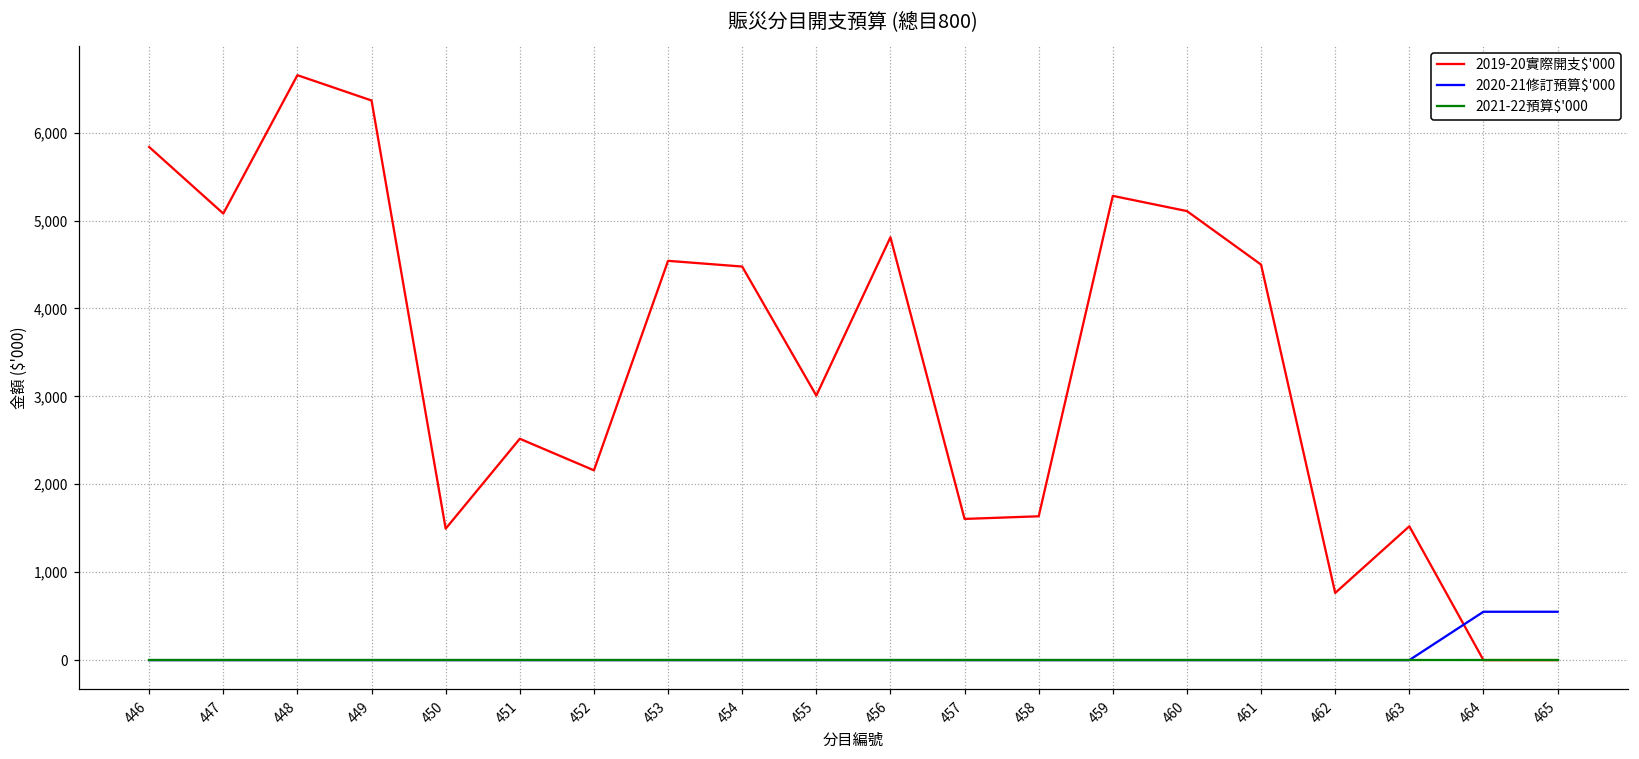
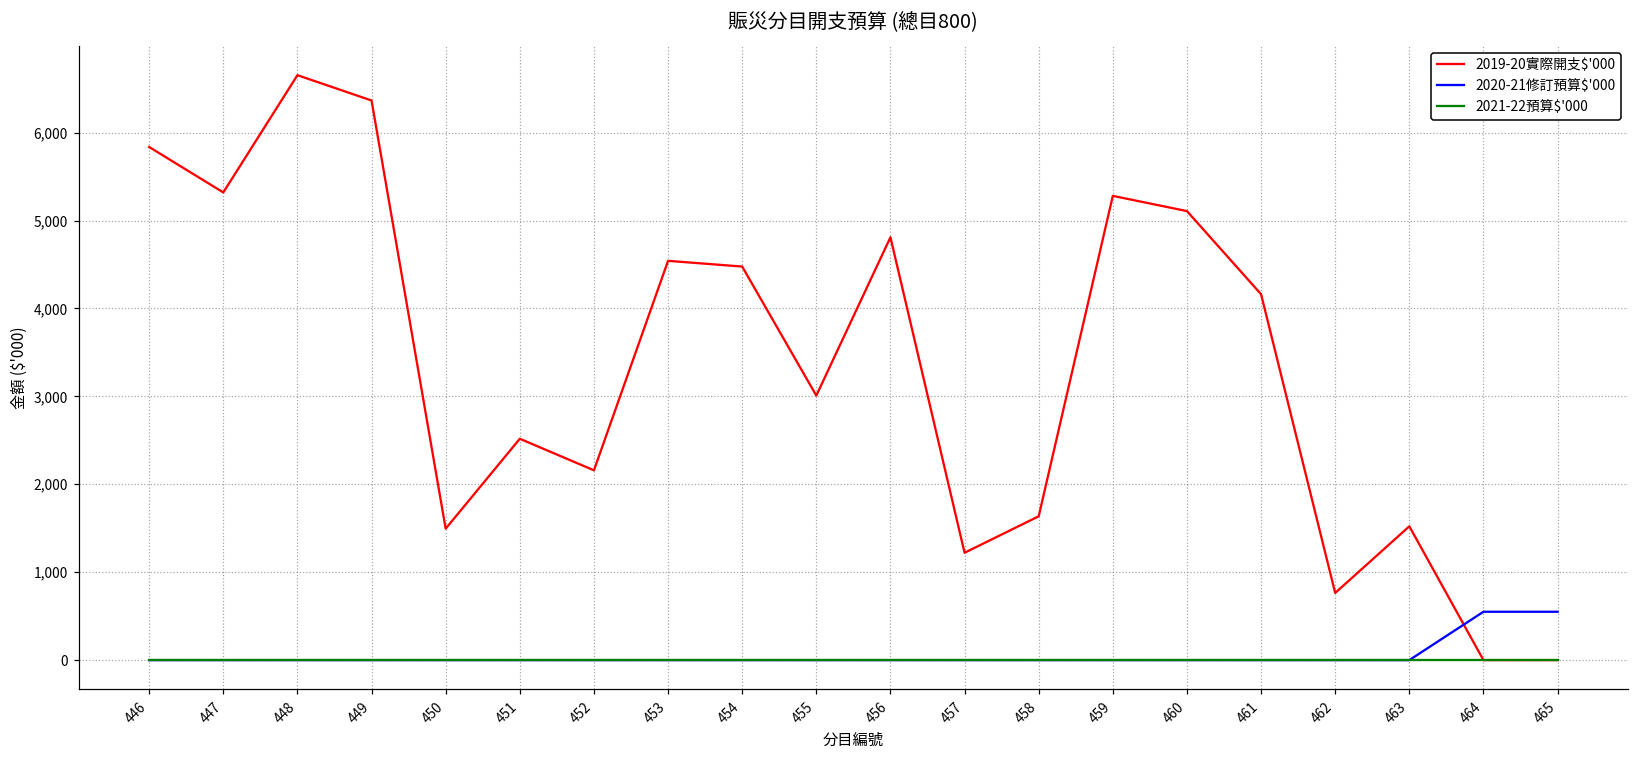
  {
    "2019-20實際開支$'000": {
      "446": "5,800",
-     "447": "5,100",
+     "447": "5,300",
      "448": "6,700",
      "449": "6,400",
      "450": "1,500",
      "451": "2,500",
      "452": "2,200",
      "453": "4,500",
      "454": "4,500",
      "455": "3,000",
      "456": "4,800",
-     "457": "1,600",
+     "457": "1,200",
      "458": "1,600",
      "459": "5,300",
      "460": "5,100",
-     "461": "4,500",
+     "461": "4,200",
      "462": "800",
      "463": "1,500"
    },
    "2020-21修訂預算$'000": {
      "464": "600",
      "465": "600"
    }
  }
